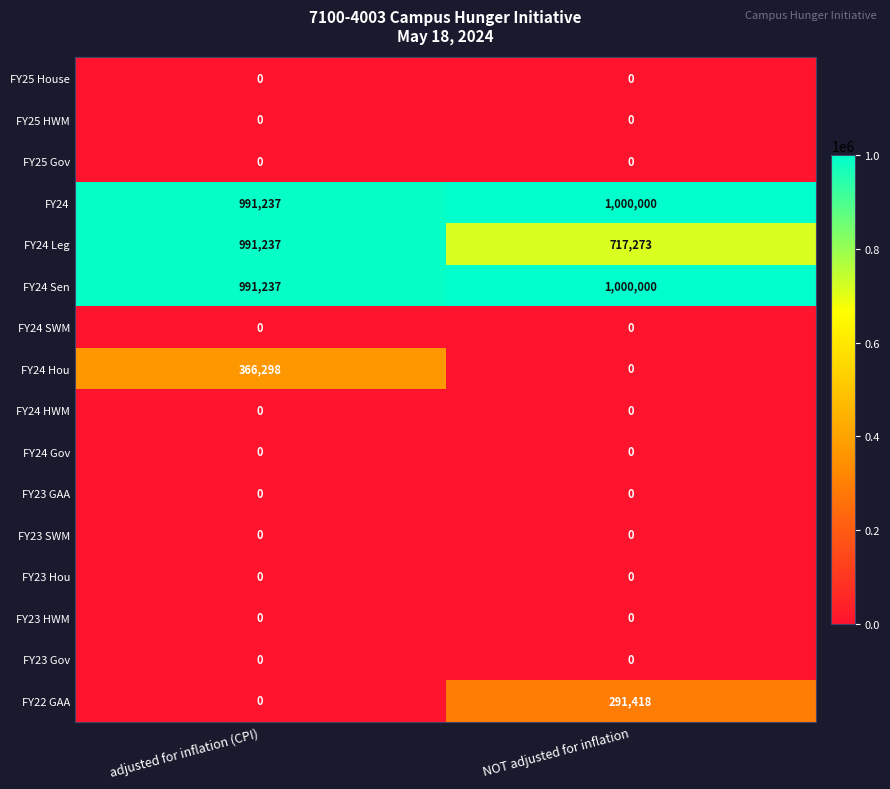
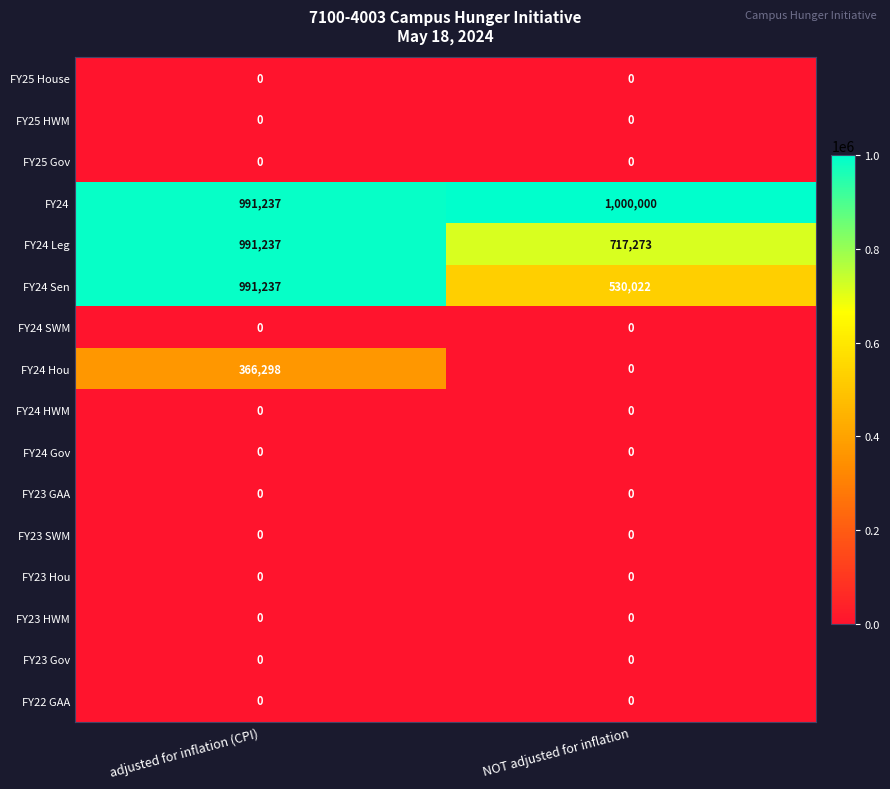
  {
    "FY25 House": {
      "adjusted for inflation (CPI)": "0",
      "NOT adjusted for inflation": "0"
    },
    "FY25 HWM": {
      "adjusted for inflation (CPI)": "0",
      "NOT adjusted for inflation": "0"
    },
    "FY25 Gov": {
      "adjusted for inflation (CPI)": "0",
      "NOT adjusted for inflation": "0"
    },
    "FY24": {
      "adjusted for inflation (CPI)": "991,237",
      "NOT adjusted for inflation": "1,000,000"
    },
    "FY24 Leg": {
      "adjusted for inflation (CPI)": "991,237",
      "NOT adjusted for inflation": "717,273"
    },
    "FY24 Sen": {
      "adjusted for inflation (CPI)": "991,237",
-     "NOT adjusted for inflation": "1,000,000"
+     "NOT adjusted for inflation": "530,022"
    },
    "FY24 SWM": {
      "adjusted for inflation (CPI)": "0",
      "NOT adjusted for inflation": "0"
    },
    "FY24 Hou": {
      "adjusted for inflation (CPI)": "366,298",
      "NOT adjusted for inflation": "0"
    },
    "FY24 HWM": {
      "adjusted for inflation (CPI)": "0",
      "NOT adjusted for inflation": "0"
    },
    "FY24 Gov": {
      "adjusted for inflation (CPI)": "0",
      "NOT adjusted for inflation": "0"
    },
    "FY23 GAA": {
      "adjusted for inflation (CPI)": "0",
      "NOT adjusted for inflation": "0"
    },
    "FY23 SWM": {
      "adjusted for inflation (CPI)": "0",
      "NOT adjusted for inflation": "0"
    },
    "FY23 Hou": {
      "adjusted for inflation (CPI)": "0",
      "NOT adjusted for inflation": "0"
    },
    "FY23 HWM": {
      "adjusted for inflation (CPI)": "0",
      "NOT adjusted for inflation": "0"
    },
    "FY23 Gov": {
      "adjusted for inflation (CPI)": "0",
      "NOT adjusted for inflation": "0"
    },
    "FY22 GAA": {
      "adjusted for inflation (CPI)": "0",
-     "NOT adjusted for inflation": "291,418"
+     "NOT adjusted for inflation": "0"
    }
  }
